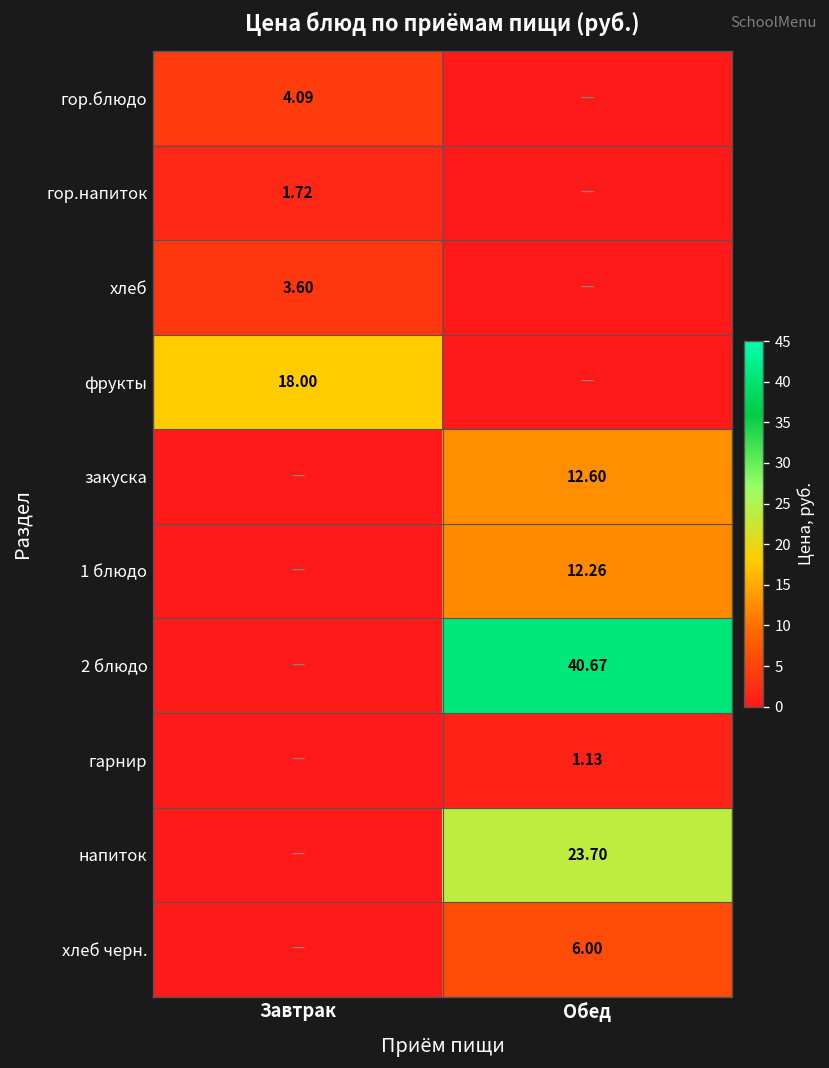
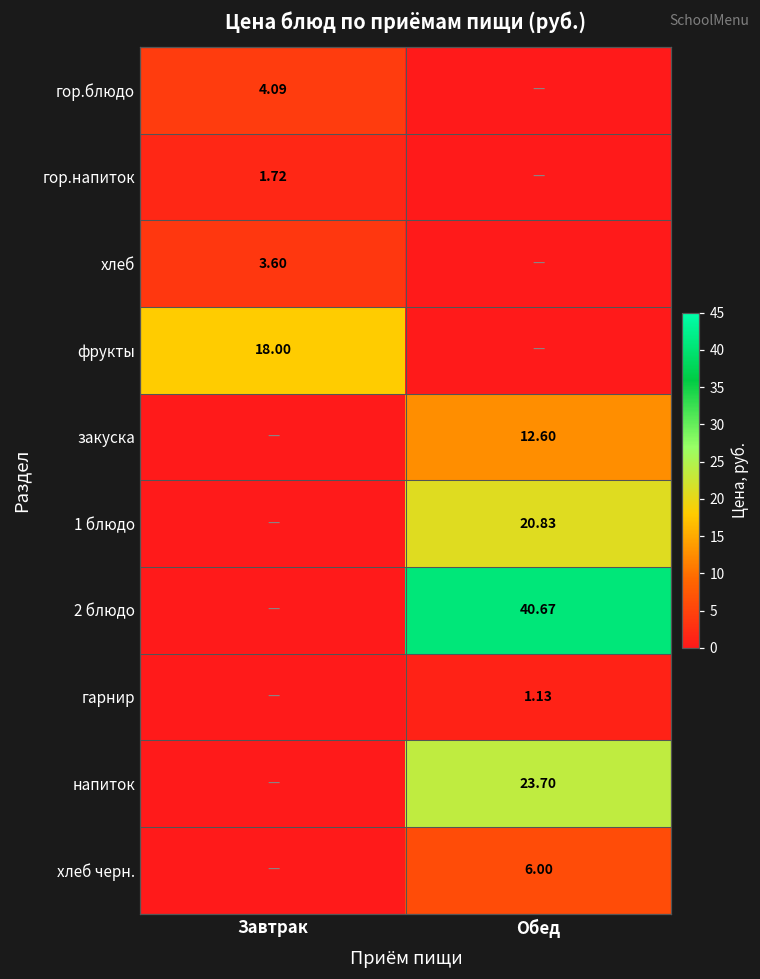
  {
    "гор.блюдо": {
      "Завтрак": 4.09
    },
    "гор.напиток": {
      "Завтрак": 1.72
    },
    "хлеб": {
      "Завтрак": 3.60
    },
    "фрукты": {
      "Завтрак": 18.00
    },
    "закуска": {
      "Обед": 12.60
    },
    "1 блюдо": {
-     "Обед": 12.26
+     "Обед": 20.83
    },
    "2 блюдо": {
      "Обед": 40.67
    },
    "гарнир": {
      "Обед": 1.13
    },
    "напиток": {
      "Обед": 23.70
    },
    "хлеб черн.": {
      "Обед": 6.00
    }
  }
